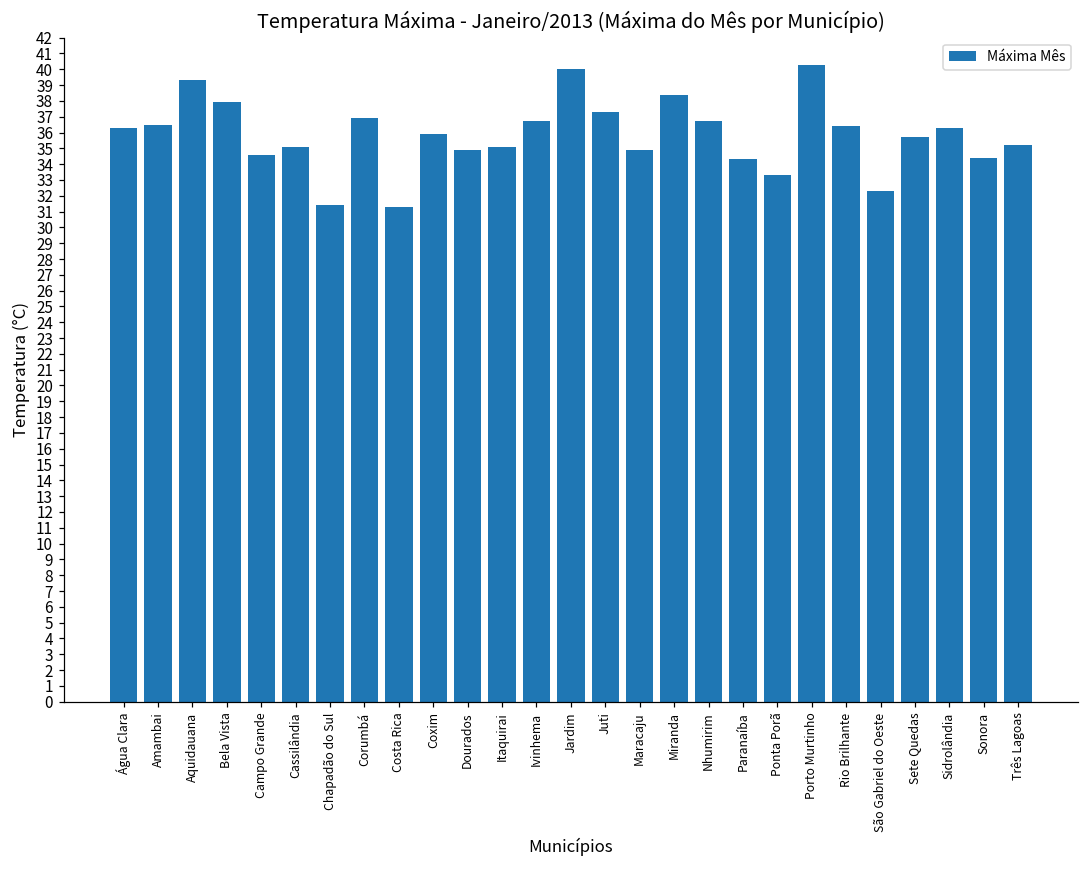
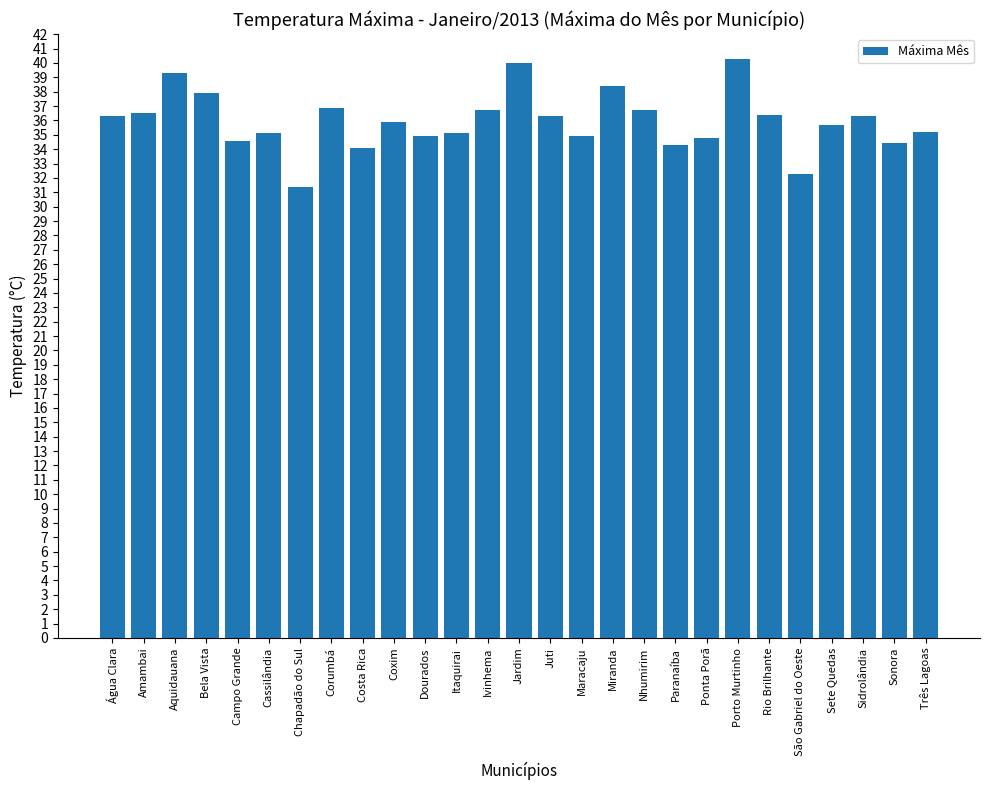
  {
    "Água Clara": 36.3,
    "Amambai": 36.5,
    "Aquidauana": 39.3,
    "Bela Vista": 37.9,
    "Campo Grande": 34.6,
    "Cassilândia": 35.1,
    "Chapadão do Sul": 31.4,
    "Corumbá": 36.9,
-   "Costa Rica": 31.3,
+   "Costa Rica": 34.1,
    "Coxim": 35.9,
    "Dourados": 34.9,
    "Itaquirai": 35.1,
    "Ivinhema": 36.7,
    "Jardim": 40.0,
-   "Juti": 37.3,
+   "Juti": 36.3,
    "Maracaju": 34.9,
    "Miranda": 38.4,
    "Nhumirim": 36.7,
    "Paranaíba": 34.3,
-   "Ponta Porã": 33.3,
+   "Ponta Porã": 34.8,
    "Porto Murtinho": 40.3,
    "Rio Brilhante": 36.4,
    "São Gabriel do Oeste": 32.3,
    "Sete Quedas": 35.7,
    "Sidrolândia": 36.3,
    "Sonora": 34.4,
    "Três Lagoas": 35.2
  }
